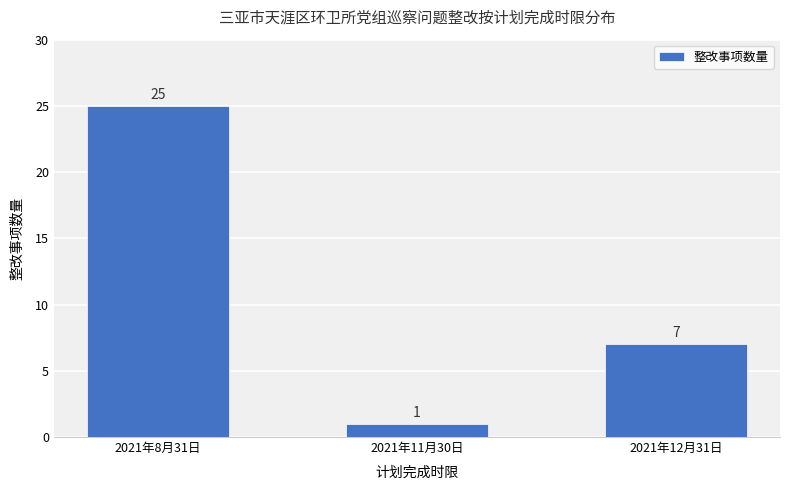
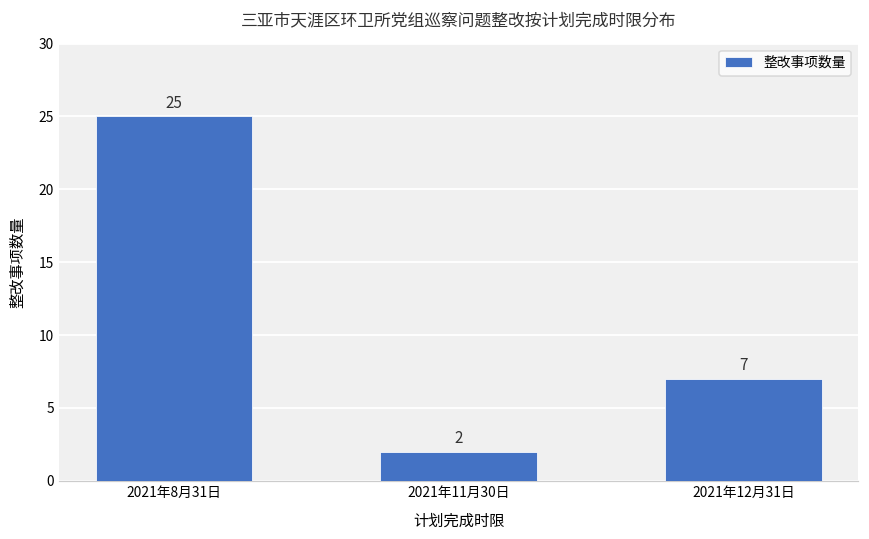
  {
    "2021年8月31日": 25,
-   "2021年11月30日": 1,
+   "2021年11月30日": 2,
    "2021年12月31日": 7
  }
